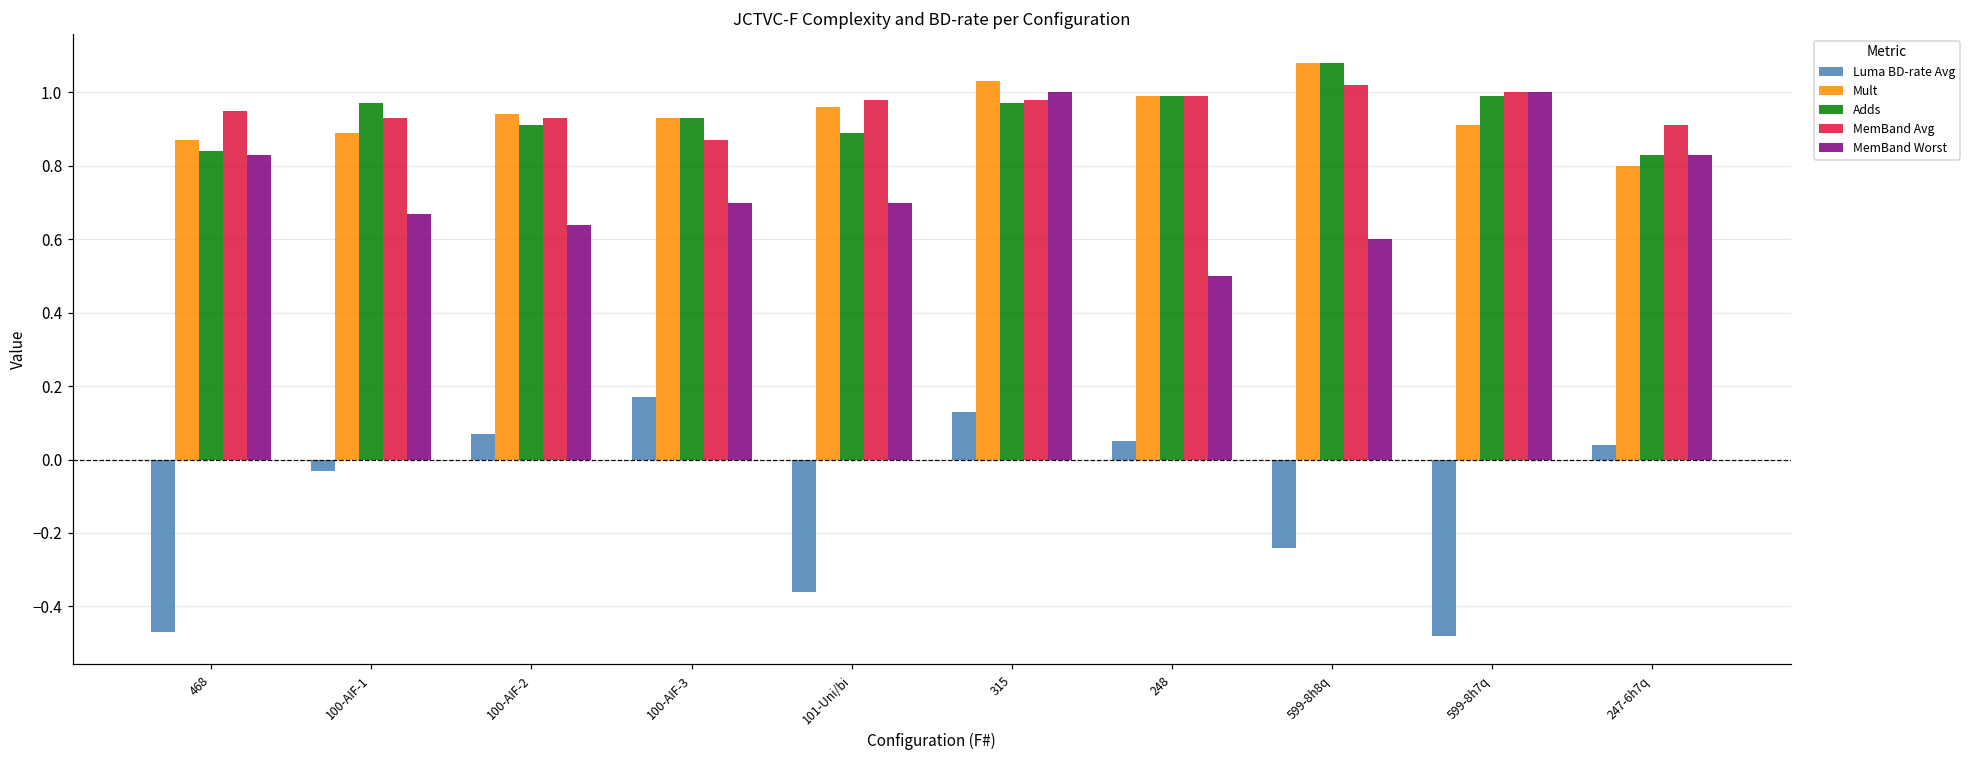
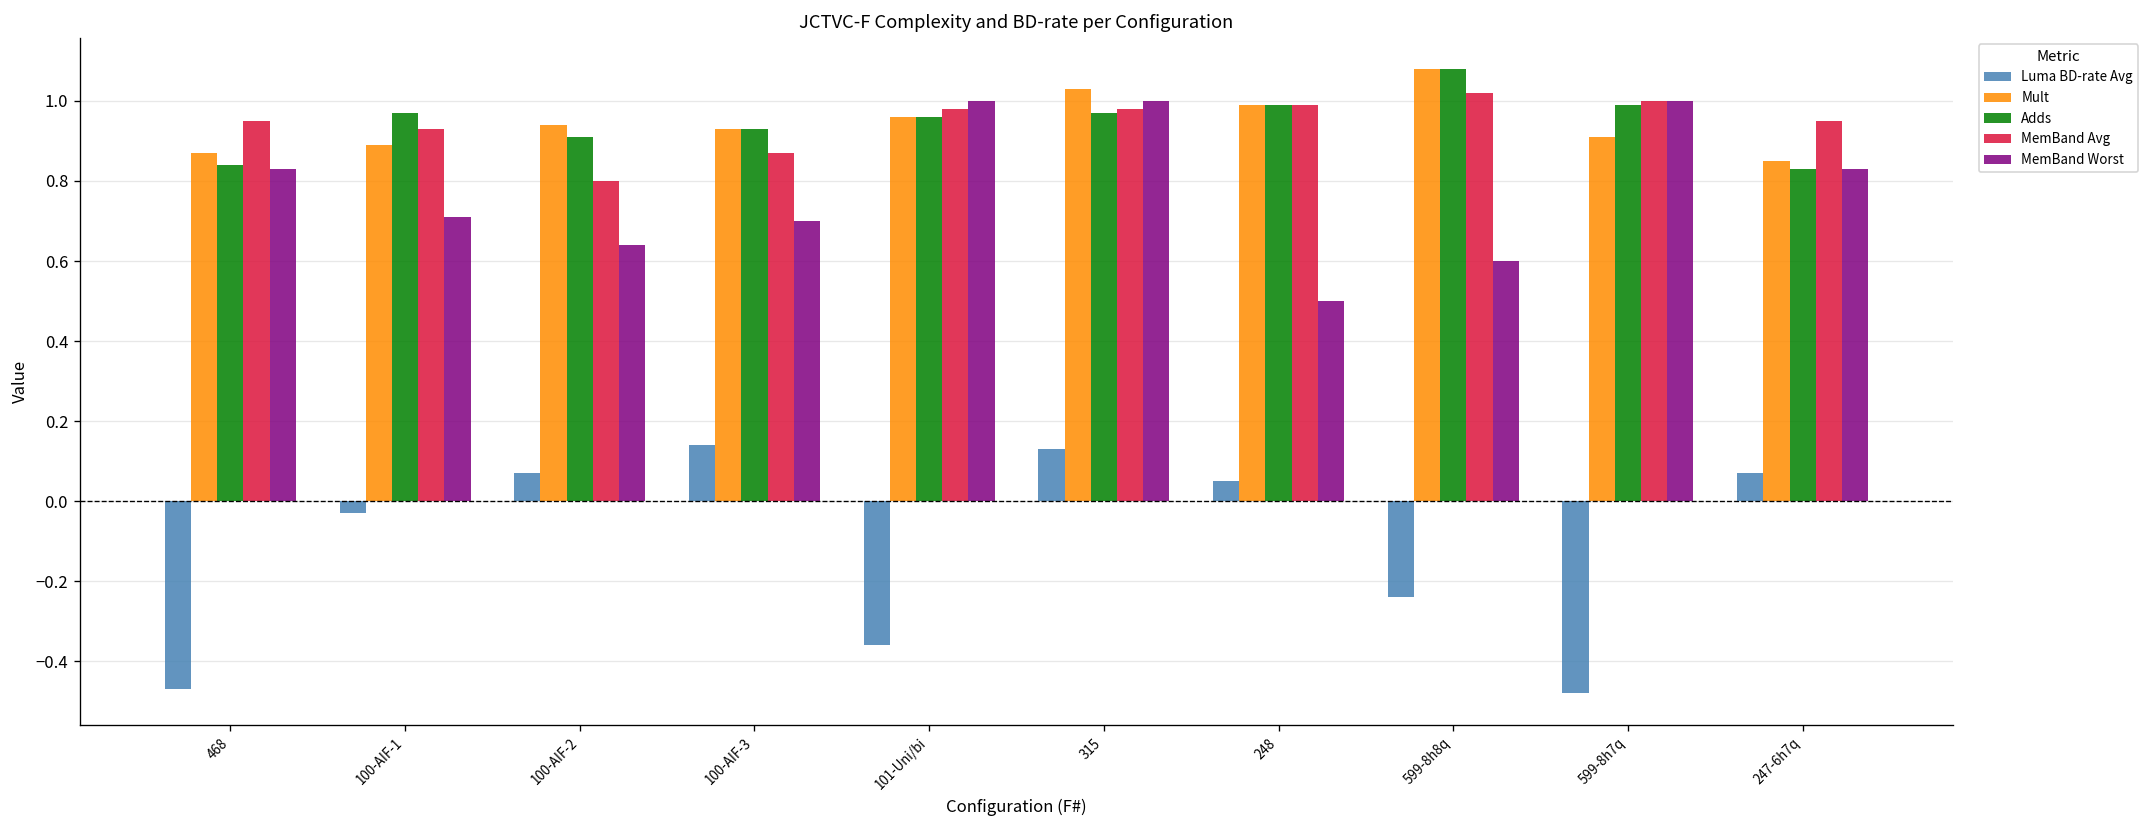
  {
    "Luma BD-rate Avg": {
      "468": -0.47,
      "100-AIF-1": -0.03,
      "100-AIF-2": 0.07,
-     "100-AIF-3": 0.17,
+     "100-AIF-3": 0.14,
      "101-Uni/bi": -0.36,
      "315": 0.13,
      "248": 0.05,
      "599-8h8q": -0.24,
      "599-8h7q": -0.48,
-     "247-6h7q": 0.04
+     "247-6h7q": 0.07
    },
    "Mult": {
      "468": 0.87,
      "100-AIF-1": 0.89,
      "100-AIF-2": 0.94,
      "100-AIF-3": 0.93,
      "101-Uni/bi": 0.96,
      "315": 1.03,
      "248": 0.99,
      "599-8h8q": 1.08,
      "599-8h7q": 0.91,
-     "247-6h7q": 0.80
+     "247-6h7q": 0.85
    },
    "Adds": {
      "468": 0.84,
      "100-AIF-1": 0.97,
      "100-AIF-2": 0.91,
      "100-AIF-3": 0.93,
-     "101-Uni/bi": 0.89,
+     "101-Uni/bi": 0.96,
      "315": 0.97,
      "248": 0.99,
      "599-8h8q": 1.08,
      "599-8h7q": 0.99,
      "247-6h7q": 0.83
    },
    "MemBand Avg": {
      "468": 0.95,
      "100-AIF-1": 0.93,
-     "100-AIF-2": 0.93,
+     "100-AIF-2": 0.80,
      "100-AIF-3": 0.87,
      "101-Uni/bi": 0.98,
      "315": 0.98,
      "248": 0.99,
      "599-8h8q": 1.02,
      "599-8h7q": 1.00,
-     "247-6h7q": 0.91
+     "247-6h7q": 0.95
    },
    "MemBand Worst": {
      "468": 0.83,
-     "100-AIF-1": 0.67,
+     "100-AIF-1": 0.71,
      "100-AIF-2": 0.64,
      "100-AIF-3": 0.70,
-     "101-Uni/bi": 0.7,
+     "101-Uni/bi": 1.0,
      "315": 1.00,
      "248": 0.50,
      "599-8h8q": 0.60,
      "599-8h7q": 1.00,
      "247-6h7q": 0.83
    }
  }
